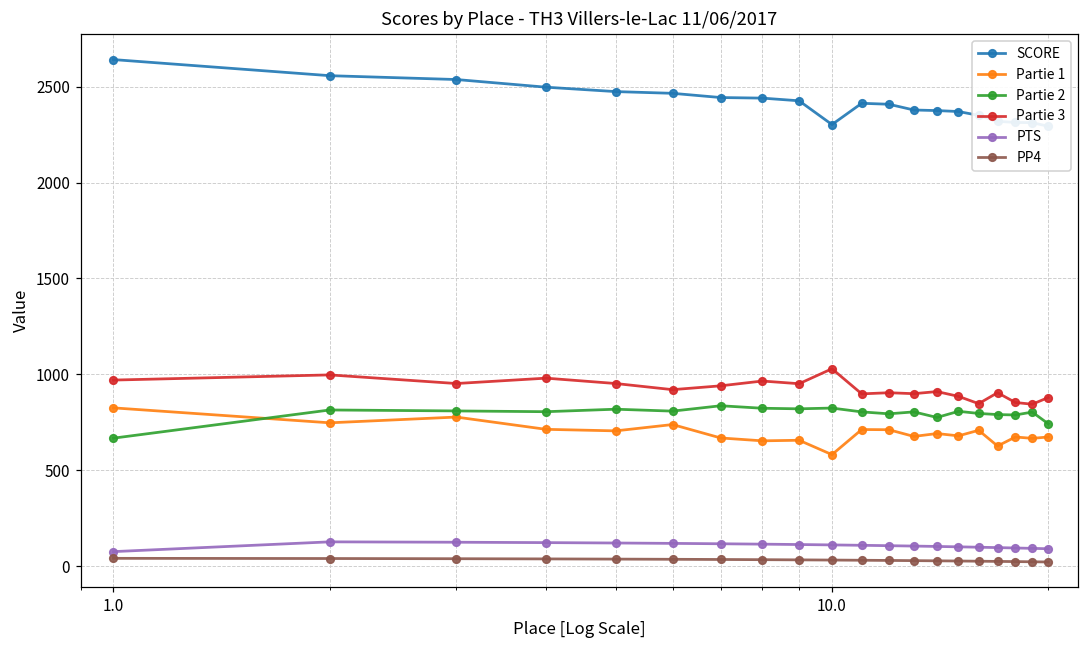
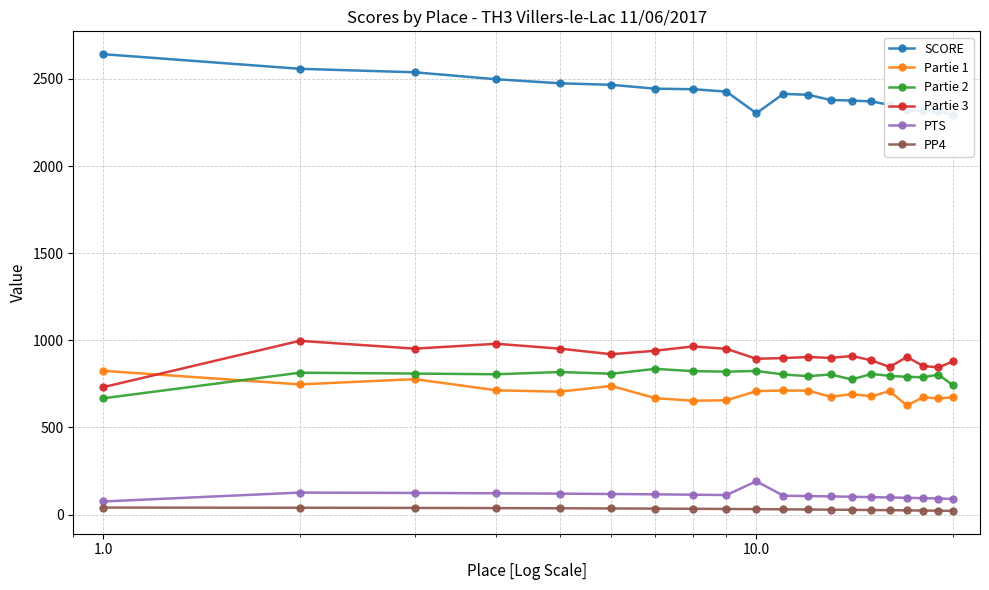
  {
    "SCORE": {
      "1.0": 2640,
      "10.0": 2300
    },
    "Partie 1": {
      "1.0": 830,
-     "10.0": 580
+     "10.0": 710
    },
    "Partie 2": {
      "1.0": 670,
      "10.0": 820
    },
    "Partie 3": {
-     "1.0": 970,
-     "10.0": 1030
+     "1.0": 730,
+     "10.0": 890
    },
    "PTS": {
      "1.0": 80,
-     "10.0": 110
+     "10.0": 190
    },
    "PP4": {
      "1.0": 40,
      "10.0": 30
    }
  }
